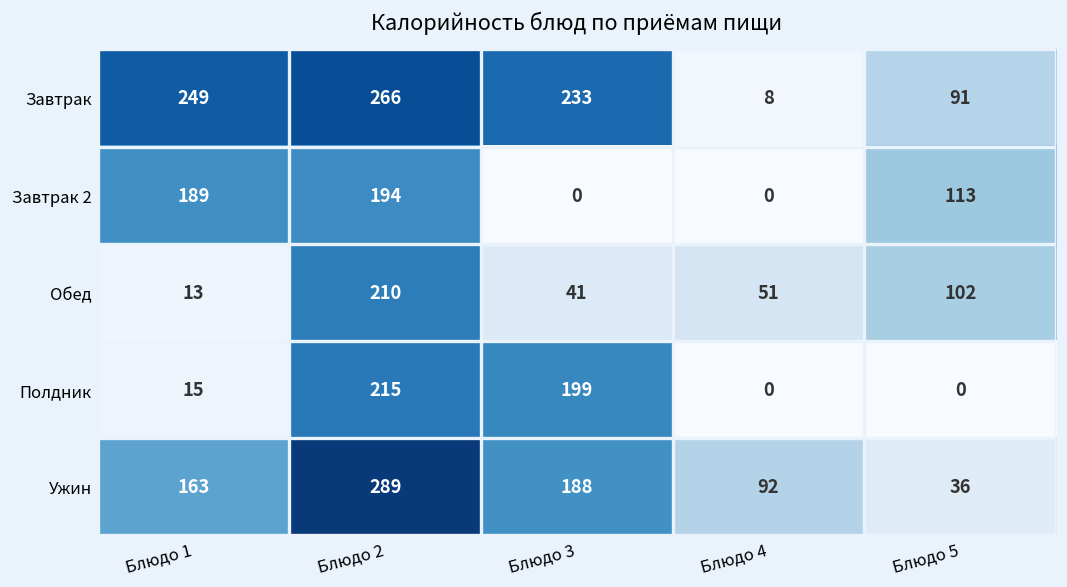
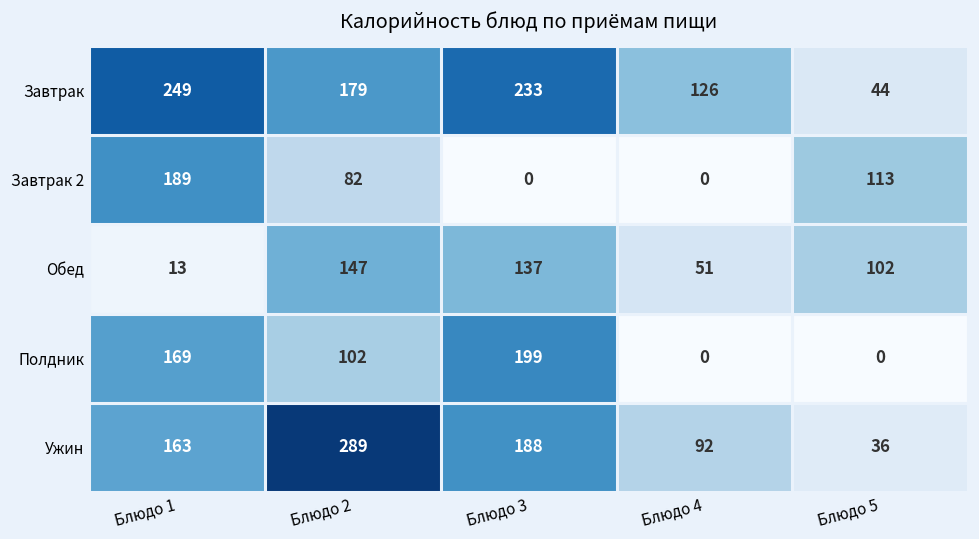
  {
    "Завтрак": {
      "Блюдо 1": 249,
-     "Блюдо 2": 266,
+     "Блюдо 2": 179,
      "Блюдо 3": 233,
-     "Блюдо 4": 8,
-     "Блюдо 5": 91
+     "Блюдо 4": 126,
+     "Блюдо 5": 44
    },
    "Завтрак 2": {
      "Блюдо 1": 189,
-     "Блюдо 2": 194,
+     "Блюдо 2": 82,
      "Блюдо 3": 0,
      "Блюдо 4": 0,
      "Блюдо 5": 113
    },
    "Обед": {
      "Блюдо 1": 13,
-     "Блюдо 2": 210,
-     "Блюдо 3": 41,
+     "Блюдо 2": 147,
+     "Блюдо 3": 137,
      "Блюдо 4": 51,
      "Блюдо 5": 102
    },
    "Полдник": {
-     "Блюдо 1": 15,
-     "Блюдо 2": 215,
+     "Блюдо 1": 169,
+     "Блюдо 2": 102,
      "Блюдо 3": 199,
      "Блюдо 4": 0,
      "Блюдо 5": 0
    },
    "Ужин": {
      "Блюдо 1": 163,
      "Блюдо 2": 289,
      "Блюдо 3": 188,
      "Блюдо 4": 92,
      "Блюдо 5": 36
    }
  }
